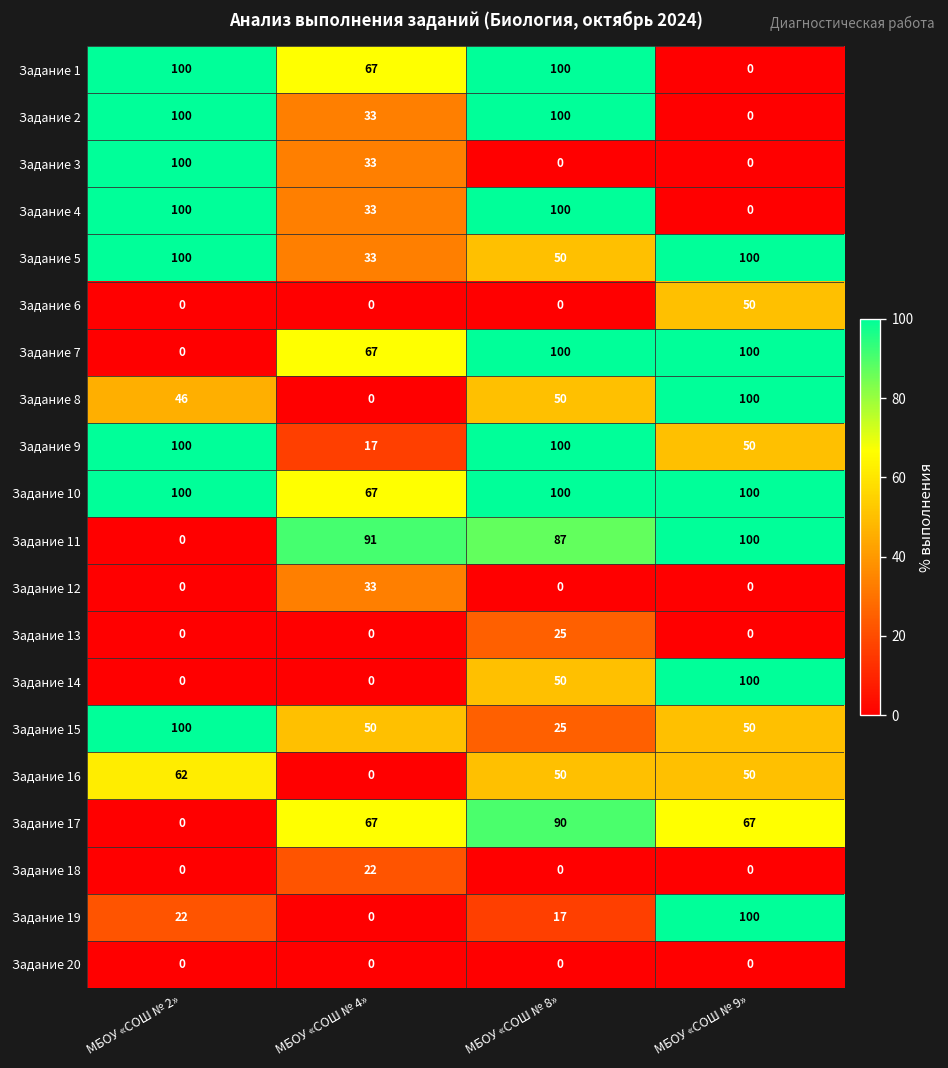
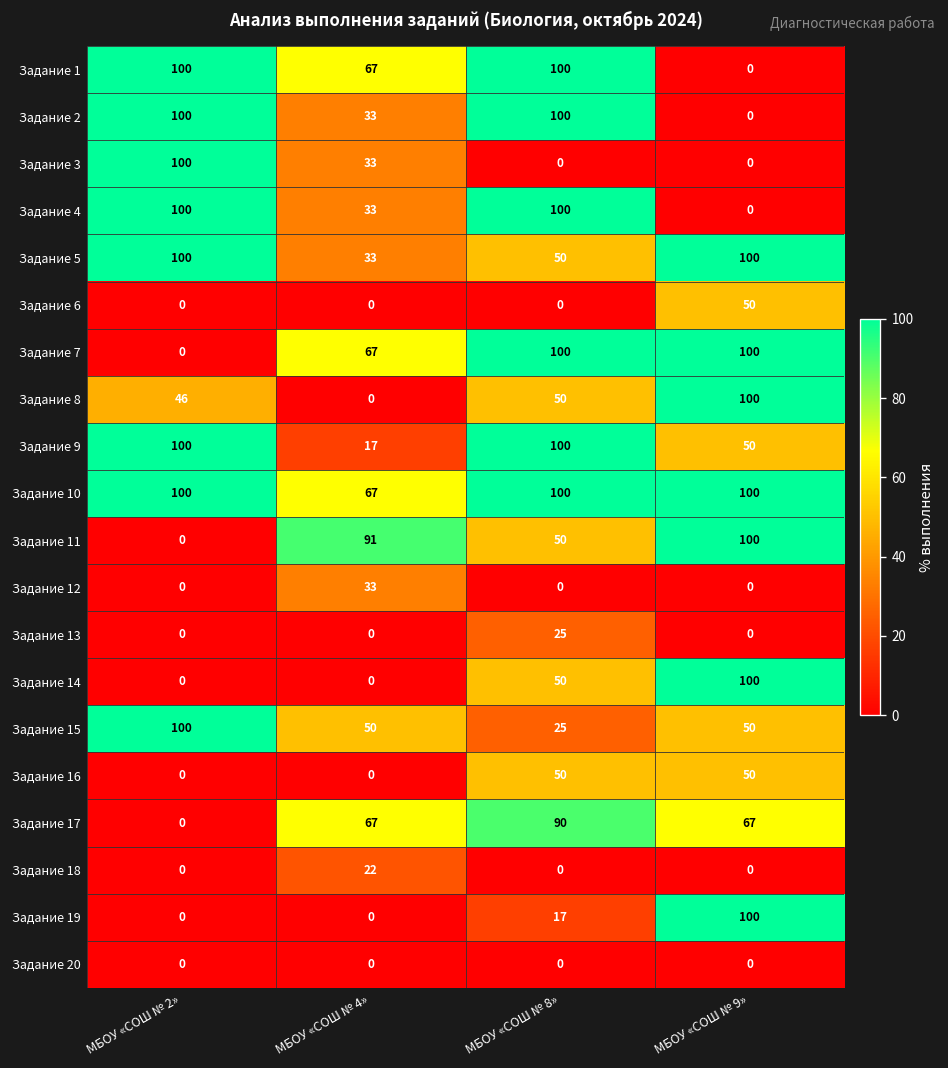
  {
    "Задание 1": {
      "МБОУ «СОШ № 2»": 100,
      "МБОУ «СОШ № 4»": 67,
      "МБОУ «СОШ № 8»": 100,
      "МБОУ «СОШ № 9»": 0
    },
    "Задание 2": {
      "МБОУ «СОШ № 2»": 100,
      "МБОУ «СОШ № 4»": 33,
      "МБОУ «СОШ № 8»": 100,
      "МБОУ «СОШ № 9»": 0
    },
    "Задание 3": {
      "МБОУ «СОШ № 2»": 100,
      "МБОУ «СОШ № 4»": 33,
      "МБОУ «СОШ № 8»": 0,
      "МБОУ «СОШ № 9»": 0
    },
    "Задание 4": {
      "МБОУ «СОШ № 2»": 100,
      "МБОУ «СОШ № 4»": 33,
      "МБОУ «СОШ № 8»": 100,
      "МБОУ «СОШ № 9»": 0
    },
    "Задание 5": {
      "МБОУ «СОШ № 2»": 100,
      "МБОУ «СОШ № 4»": 33,
      "МБОУ «СОШ № 8»": 50,
      "МБОУ «СОШ № 9»": 100
    },
    "Задание 6": {
      "МБОУ «СОШ № 2»": 0,
      "МБОУ «СОШ № 4»": 0,
      "МБОУ «СОШ № 8»": 0,
      "МБОУ «СОШ № 9»": 50
    },
    "Задание 7": {
      "МБОУ «СОШ № 2»": 0,
      "МБОУ «СОШ № 4»": 67,
      "МБОУ «СОШ № 8»": 100,
      "МБОУ «СОШ № 9»": 100
    },
    "Задание 8": {
      "МБОУ «СОШ № 2»": 46,
      "МБОУ «СОШ № 4»": 0,
      "МБОУ «СОШ № 8»": 50,
      "МБОУ «СОШ № 9»": 100
    },
    "Задание 9": {
      "МБОУ «СОШ № 2»": 100,
      "МБОУ «СОШ № 4»": 17,
      "МБОУ «СОШ № 8»": 100,
      "МБОУ «СОШ № 9»": 50
    },
    "Задание 10": {
      "МБОУ «СОШ № 2»": 100,
      "МБОУ «СОШ № 4»": 67,
      "МБОУ «СОШ № 8»": 100,
      "МБОУ «СОШ № 9»": 100
    },
    "Задание 11": {
      "МБОУ «СОШ № 2»": 0,
      "МБОУ «СОШ № 4»": 91,
-     "МБОУ «СОШ № 8»": 87,
+     "МБОУ «СОШ № 8»": 50,
      "МБОУ «СОШ № 9»": 100
    },
    "Задание 12": {
      "МБОУ «СОШ № 2»": 0,
      "МБОУ «СОШ № 4»": 33,
      "МБОУ «СОШ № 8»": 0,
      "МБОУ «СОШ № 9»": 0
    },
    "Задание 13": {
      "МБОУ «СОШ № 2»": 0,
      "МБОУ «СОШ № 4»": 0,
      "МБОУ «СОШ № 8»": 25,
      "МБОУ «СОШ № 9»": 0
    },
    "Задание 14": {
      "МБОУ «СОШ № 2»": 0,
      "МБОУ «СОШ № 4»": 0,
      "МБОУ «СОШ № 8»": 50,
      "МБОУ «СОШ № 9»": 100
    },
    "Задание 15": {
      "МБОУ «СОШ № 2»": 100,
      "МБОУ «СОШ № 4»": 50,
      "МБОУ «СОШ № 8»": 25,
      "МБОУ «СОШ № 9»": 50
    },
    "Задание 16": {
-     "МБОУ «СОШ № 2»": 62,
+     "МБОУ «СОШ № 2»": 0,
      "МБОУ «СОШ № 4»": 0,
      "МБОУ «СОШ № 8»": 50,
      "МБОУ «СОШ № 9»": 50
    },
    "Задание 17": {
      "МБОУ «СОШ № 2»": 0,
      "МБОУ «СОШ № 4»": 67,
      "МБОУ «СОШ № 8»": 90,
      "МБОУ «СОШ № 9»": 67
    },
    "Задание 18": {
      "МБОУ «СОШ № 2»": 0,
      "МБОУ «СОШ № 4»": 22,
      "МБОУ «СОШ № 8»": 0,
      "МБОУ «СОШ № 9»": 0
    },
    "Задание 19": {
-     "МБОУ «СОШ № 2»": 22,
+     "МБОУ «СОШ № 2»": 0,
      "МБОУ «СОШ № 4»": 0,
      "МБОУ «СОШ № 8»": 17,
      "МБОУ «СОШ № 9»": 100
    },
    "Задание 20": {
      "МБОУ «СОШ № 2»": 0,
      "МБОУ «СОШ № 4»": 0,
      "МБОУ «СОШ № 8»": 0,
      "МБОУ «СОШ № 9»": 0
    }
  }
